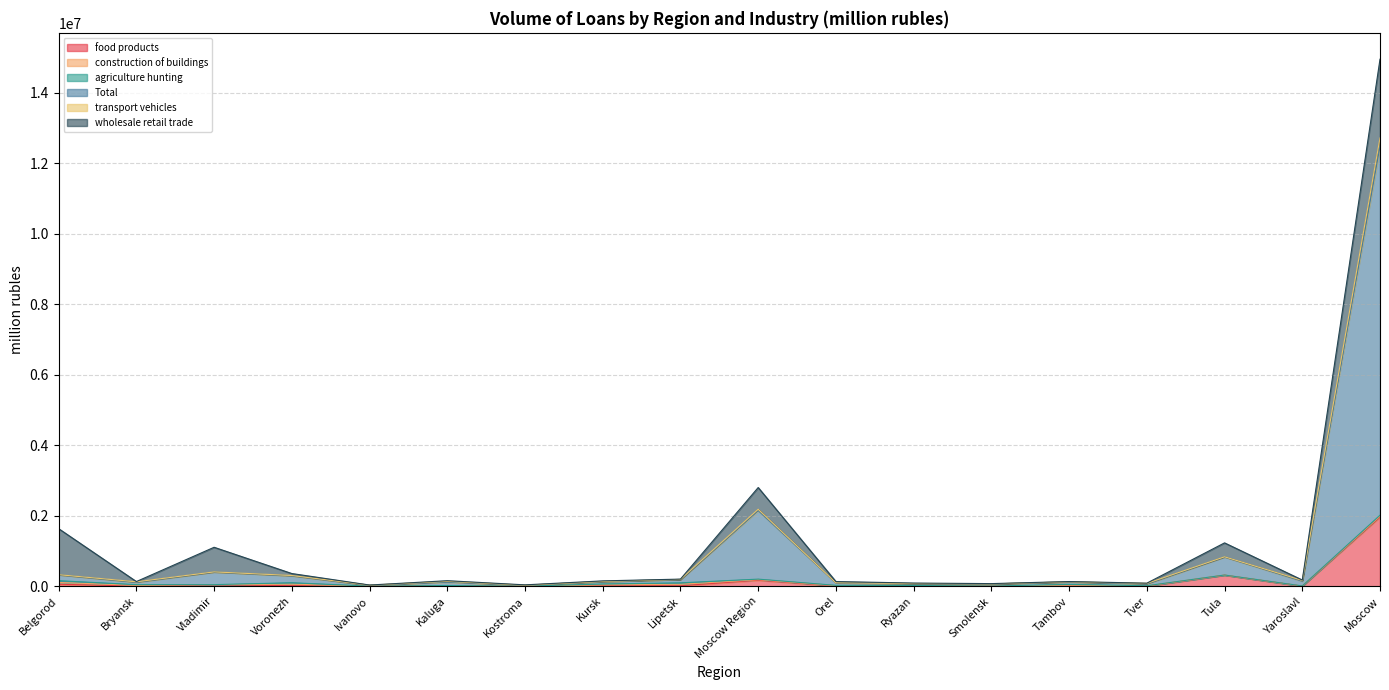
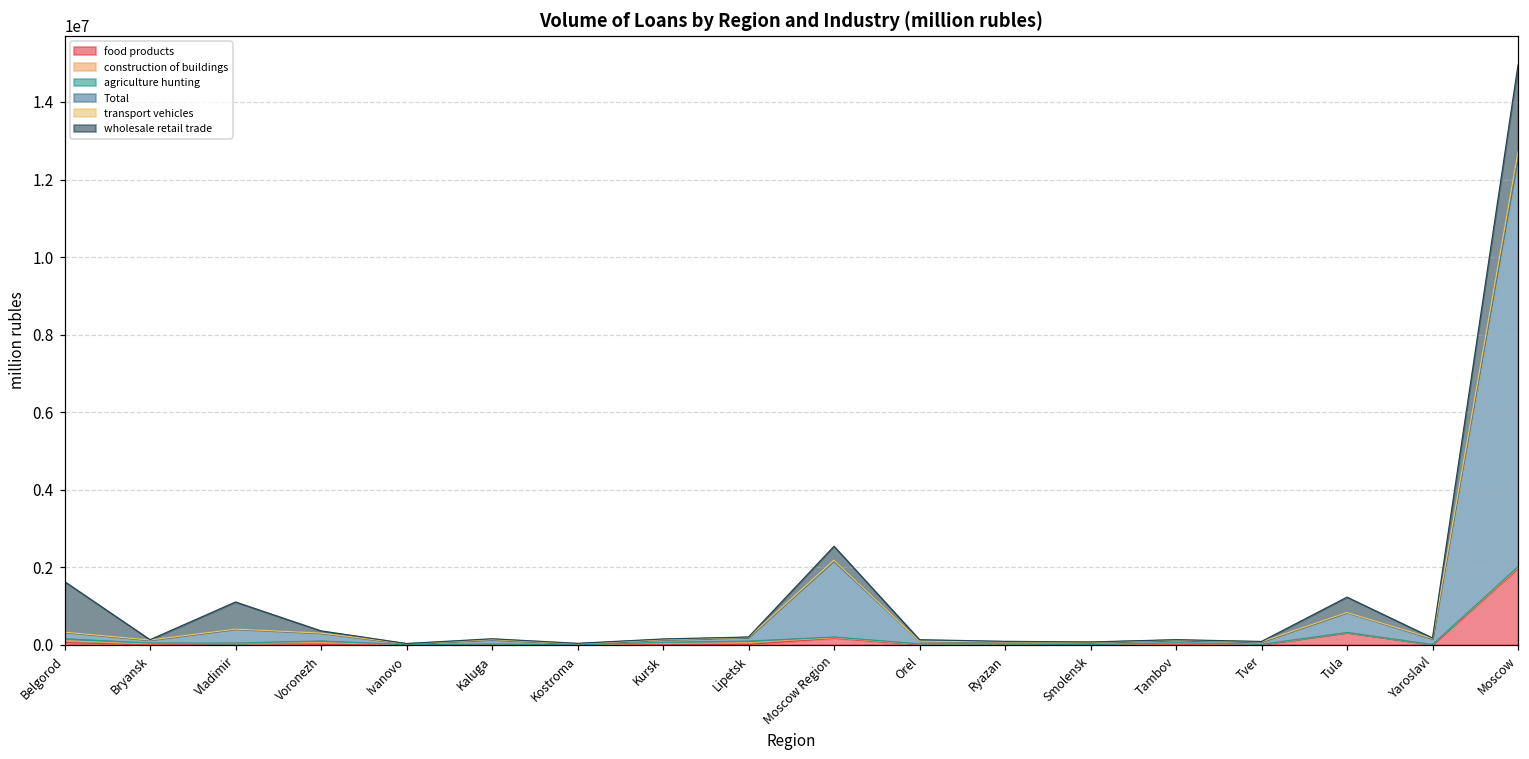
  {
    "wholesale retail trade": {
      "Belgorod": 1300000,
      "Vladimir": 700000,
-     "Moscow Region": 600000,
+     "Moscow Region": 400000,
      "Tula": 400000,
      "Moscow": 2200000
    }
  }
